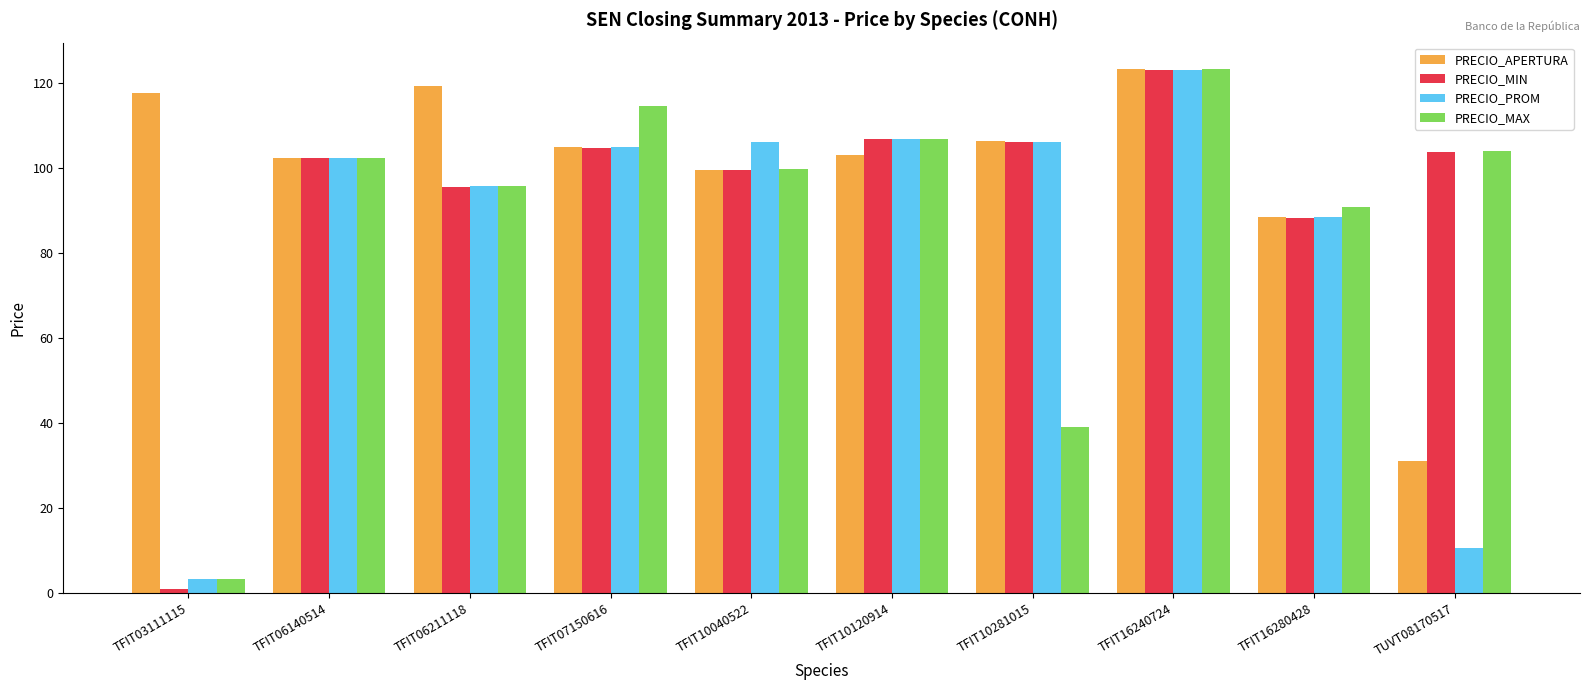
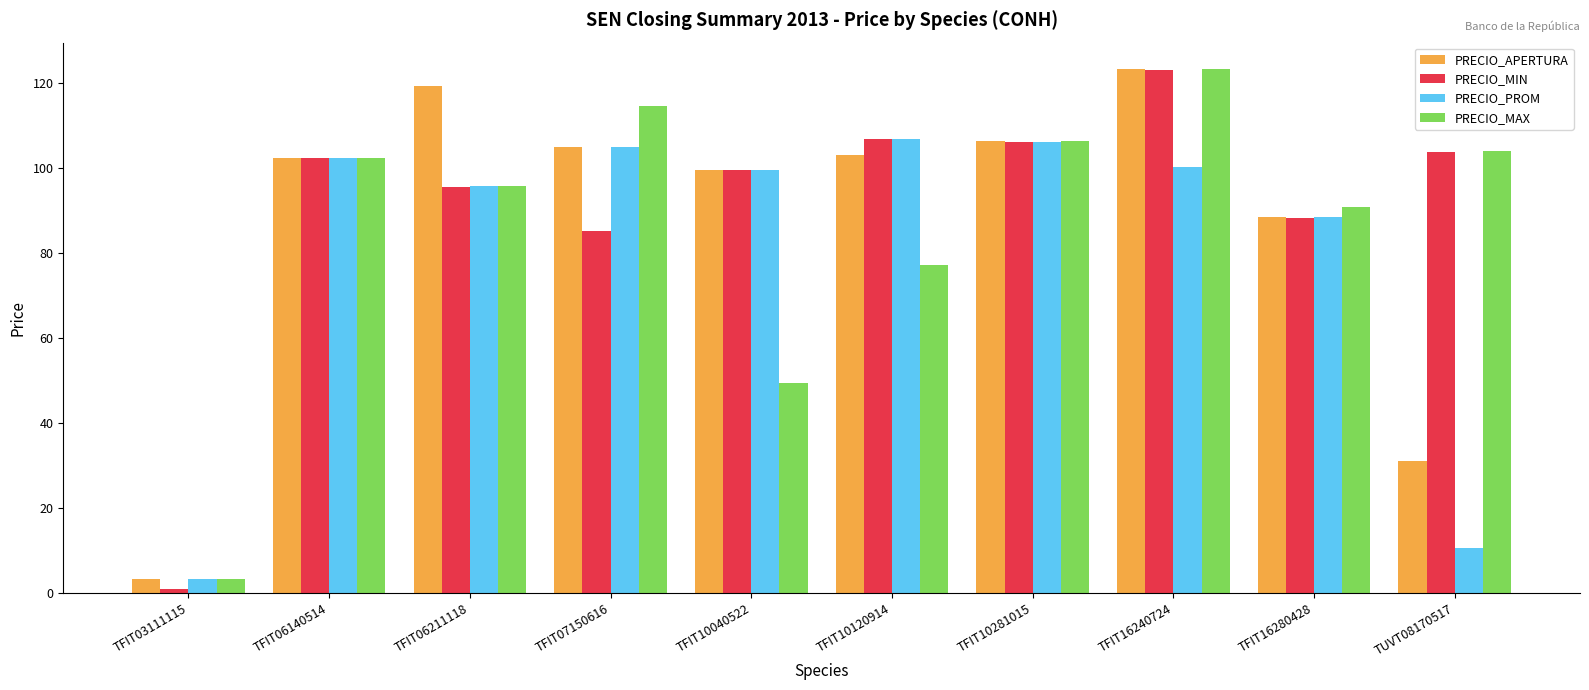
  {
    "PRECIO_APERTURA": {
-     "TFIT03111115": 118,
+     "TFIT03111115": 3,
      "TFIT06140514": 102,
      "TFIT06211118": 119,
      "TFIT07150616": 105,
      "TFIT10040522": 100,
      "TFIT10120914": 103,
      "TFIT10281015": 106,
      "TFIT16240724": 123,
      "TFIT16280428": 89,
      "TUVT08170517": 31
    },
    "PRECIO_MIN": {
      "TFIT03111115": 1,
      "TFIT06140514": 102,
      "TFIT06211118": 96,
-     "TFIT07150616": 105,
+     "TFIT07150616": 85,
      "TFIT10040522": 99,
      "TFIT10120914": 107,
      "TFIT10281015": 106,
      "TFIT16240724": 123,
      "TFIT16280428": 88,
      "TUVT08170517": 104
    },
    "PRECIO_PROM": {
      "TFIT03111115": 3,
      "TFIT06140514": 102,
      "TFIT06211118": 96,
      "TFIT07150616": 105,
-     "TFIT10040522": 106,
+     "TFIT10040522": 100,
      "TFIT10120914": 107,
      "TFIT10281015": 106,
-     "TFIT16240724": 123,
+     "TFIT16240724": 100,
      "TFIT16280428": 88,
      "TUVT08170517": 11
    },
    "PRECIO_MAX": {
      "TFIT03111115": 3,
      "TFIT06140514": 102,
      "TFIT06211118": 96,
      "TFIT07150616": 115,
-     "TFIT10040522": 100,
-     "TFIT10120914": 107,
-     "TFIT10281015": 39,
+     "TFIT10040522": 50,
+     "TFIT10120914": 77,
+     "TFIT10281015": 106,
      "TFIT16240724": 123,
      "TFIT16280428": 91,
      "TUVT08170517": 104
    }
  }
